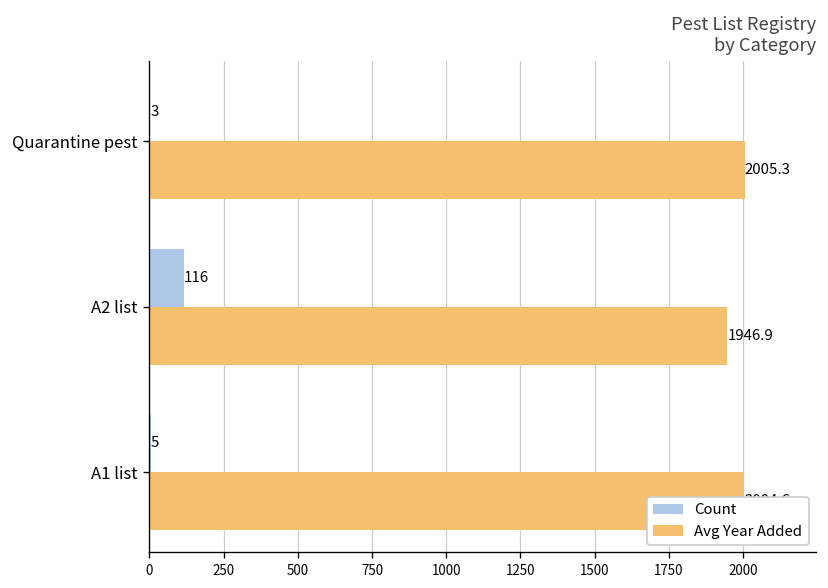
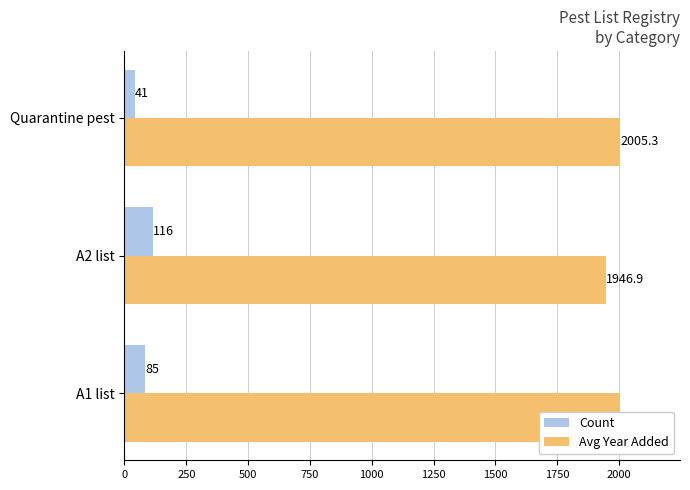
  {
    "Count": {
-     "Quarantine pest": 3,
+     "Quarantine pest": 41,
      "A2 list": 116,
-     "A1 list": 5
+     "A1 list": 85
    },
    "Avg Year Added": {
      "Quarantine pest": 2005.3,
      "A2 list": 1946.9
    }
  }
